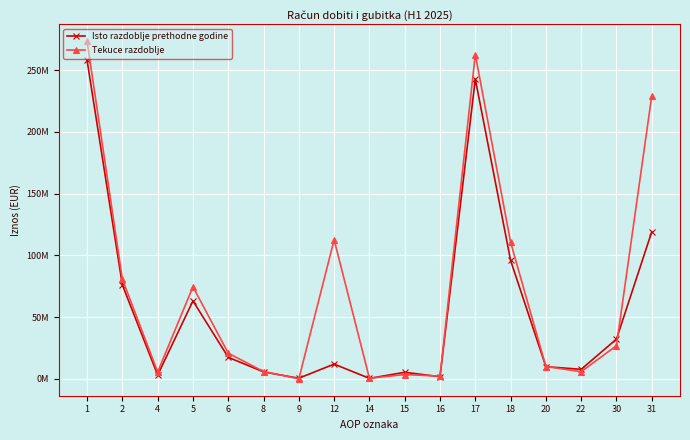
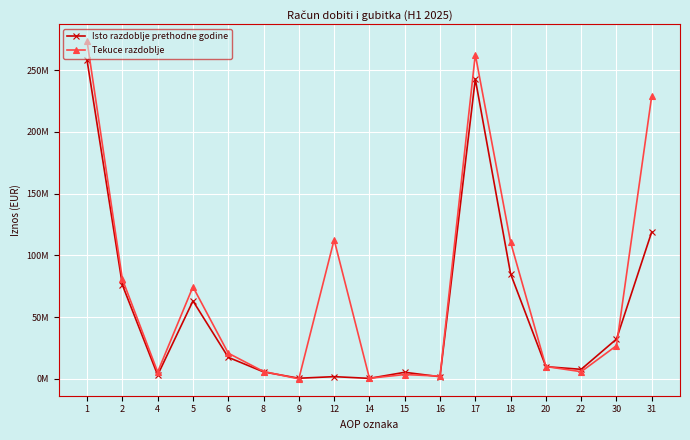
  {
    "Isto razdoblje prethodne godine": {
      "1": 258000000,
      "2": 76000000,
      "4": 3000000,
      "5": 63000000,
      "6": 18000000,
-     "12": 12000000,
+     "12": 2000000,
      "17": 243000000,
-     "18": 96000000,
+     "18": 85000000,
      "30": 32000000,
      "31": 119000000
    },
    "Tekuce razdoblje": {
      "2": 81000000,
      "4": 6000000,
      "5": 75000000,
      "6": 21000000,
      "12": 113000000,
      "17": 263000000,
      "18": 111000000,
      "30": 27000000,
      "31": 229000000
    }
  }
